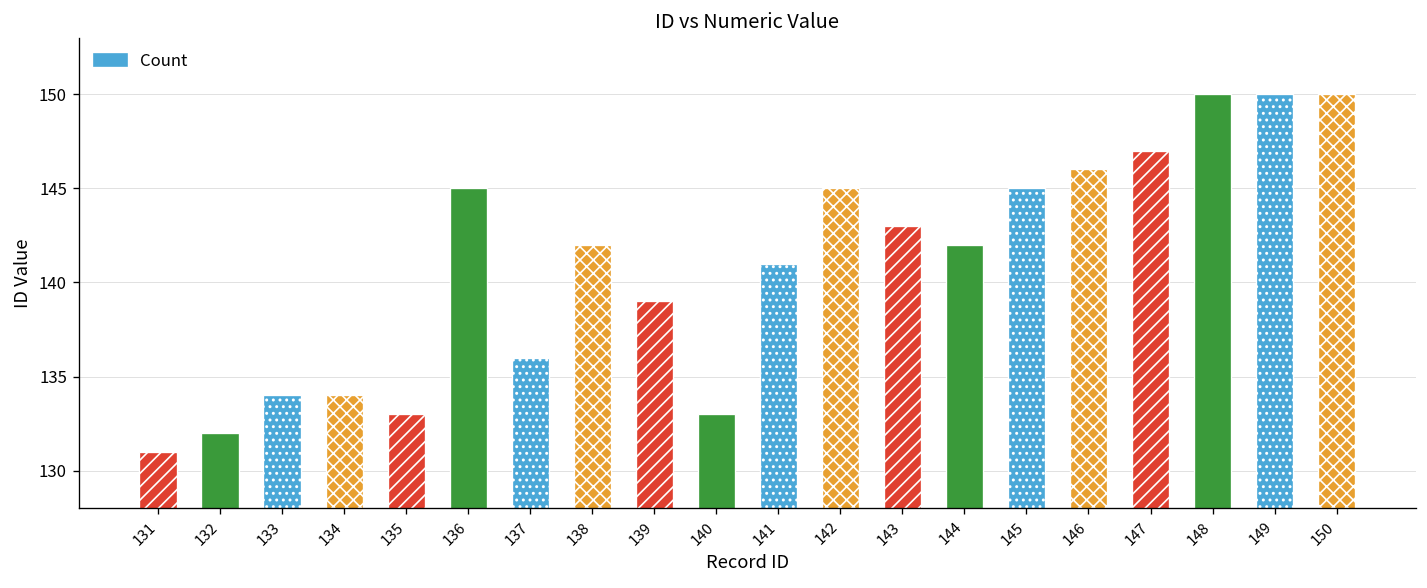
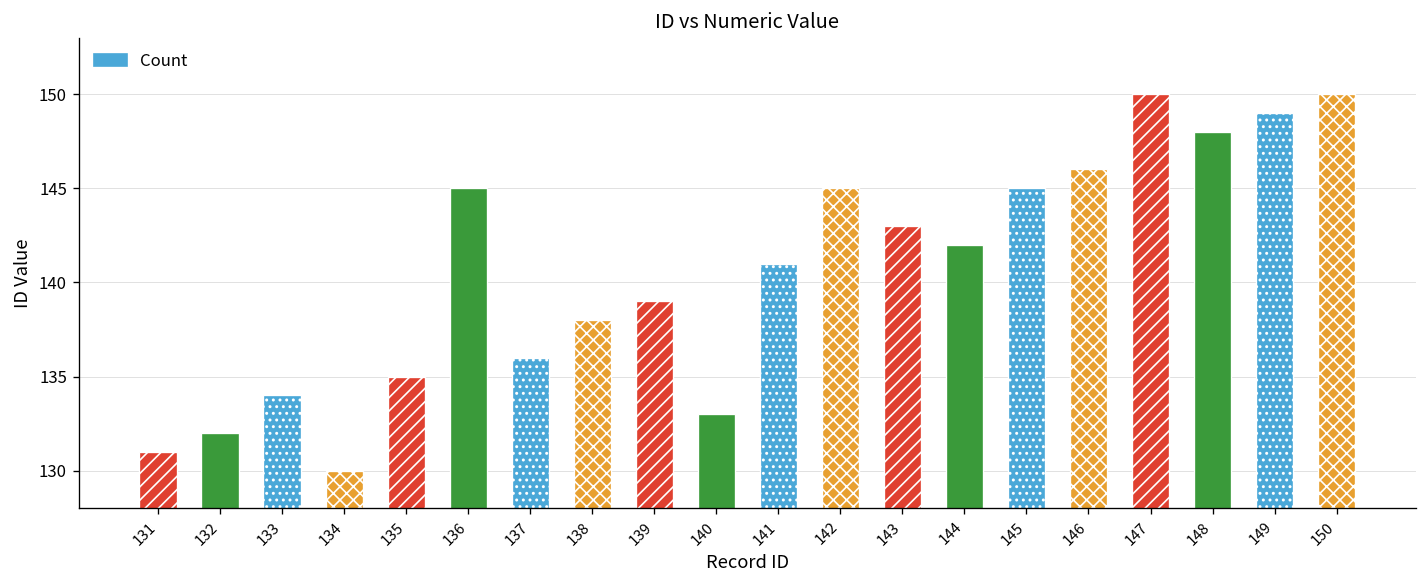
  {
    "131": 131,
    "132": 132,
    "133": 134,
-   "134": 134,
-   "135": 133,
+   "134": 130,
+   "135": 135,
    "136": 145,
    "137": 136,
-   "138": 142,
+   "138": 138,
    "139": 139,
    "140": 133,
    "141": 141,
    "142": 145,
    "143": 143,
    "144": 142,
    "145": 145,
    "146": 146,
-   "147": 147,
-   "148": 150,
-   "149": 150,
+   "147": 150,
+   "148": 148,
+   "149": 149,
    "150": 150
  }
